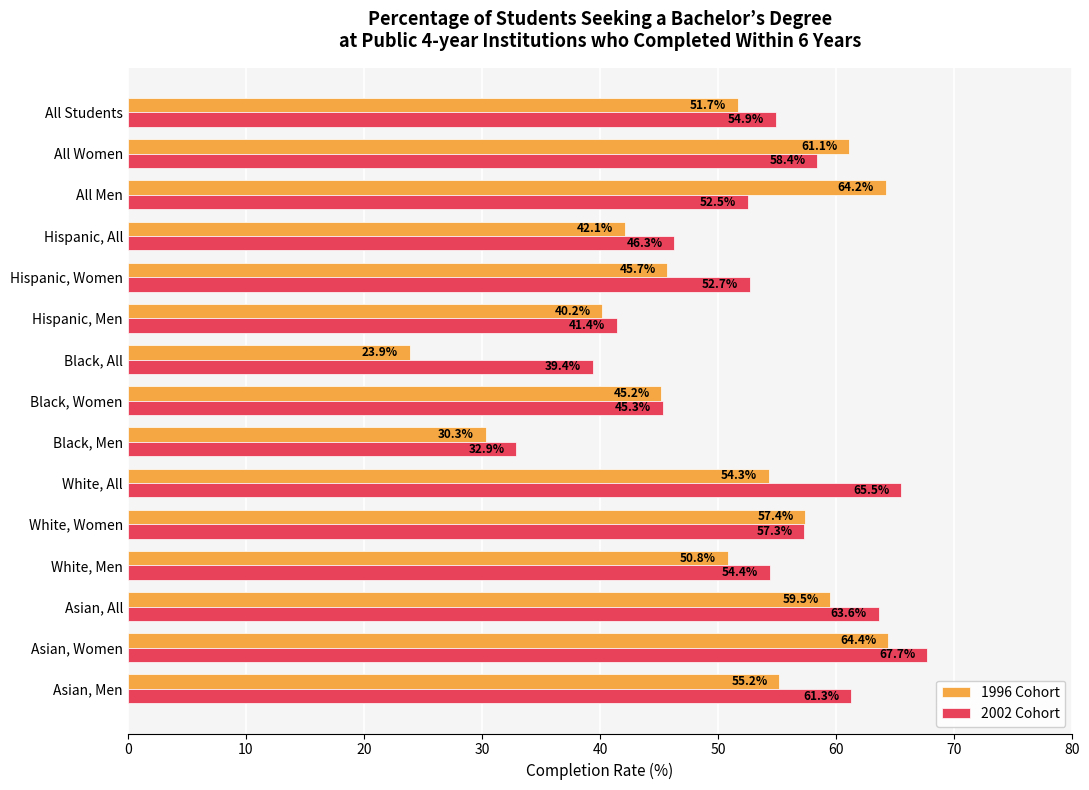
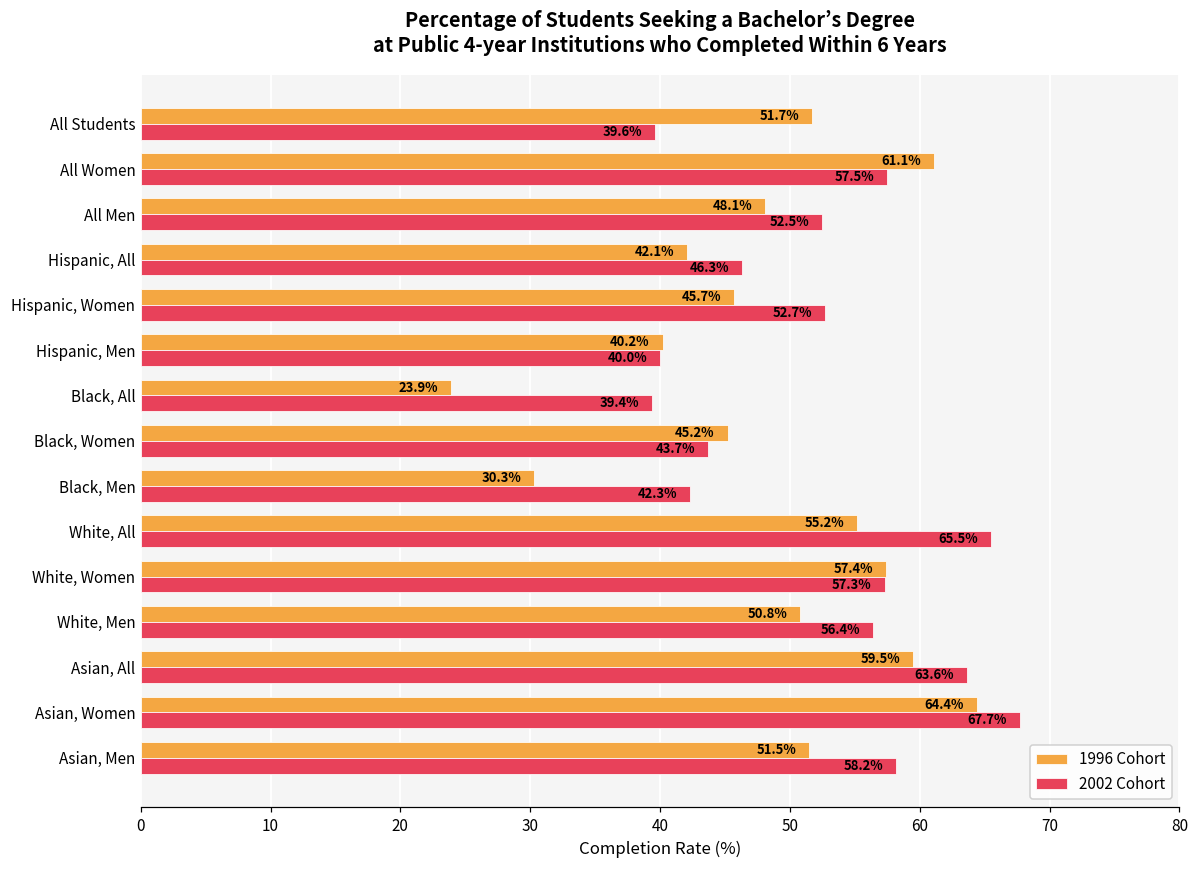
  {
    "1996 Cohort": {
      "All Students": "51.7%",
      "All Women": "61.1%",
-     "All Men": "64.2%",
+     "All Men": "48.1%",
      "Hispanic, All": "42.1%",
      "Hispanic, Women": "45.7%",
      "Hispanic, Men": "40.2%",
      "Black, All": "23.9%",
      "Black, Women": "45.2%",
      "Black, Men": "30.3%",
-     "White, All": "54.3%",
+     "White, All": "55.2%",
      "White, Women": "57.4%",
      "White, Men": "50.8%",
      "Asian, All": "59.5%",
      "Asian, Women": "64.4%",
-     "Asian, Men": "55.2%"
+     "Asian, Men": "51.5%"
    },
    "2002 Cohort": {
-     "All Students": "54.9%",
-     "All Women": "58.4%",
+     "All Students": "39.6%",
+     "All Women": "57.5%",
      "All Men": "52.5%",
      "Hispanic, All": "46.3%",
      "Hispanic, Women": "52.7%",
-     "Hispanic, Men": "41.4%",
+     "Hispanic, Men": "40.0%",
      "Black, All": "39.4%",
-     "Black, Women": "45.3%",
-     "Black, Men": "32.9%",
+     "Black, Women": "43.7%",
+     "Black, Men": "42.3%",
      "White, All": "65.5%",
      "White, Women": "57.3%",
-     "White, Men": "54.4%",
+     "White, Men": "56.4%",
      "Asian, All": "63.6%",
      "Asian, Women": "67.7%",
-     "Asian, Men": "61.3%"
+     "Asian, Men": "58.2%"
    }
  }
